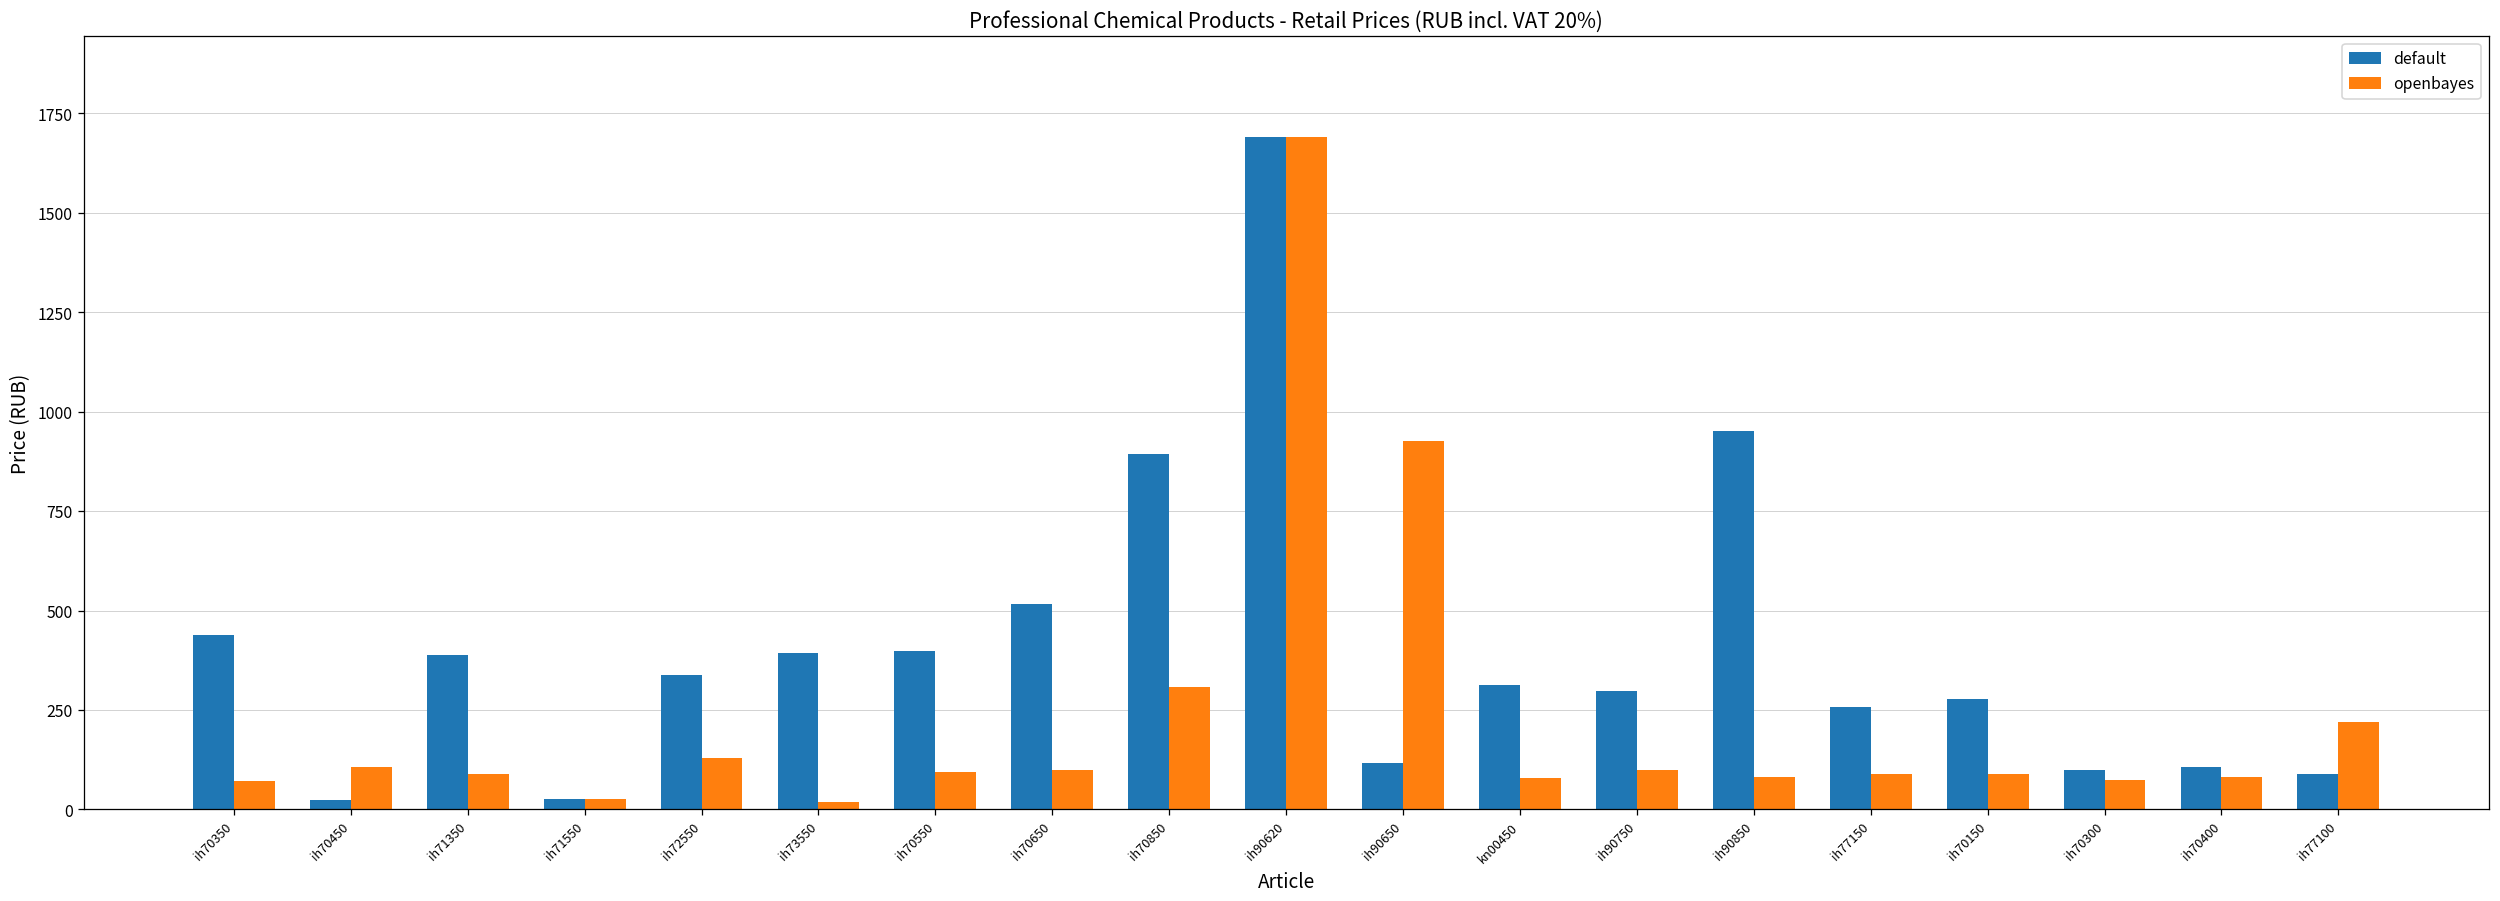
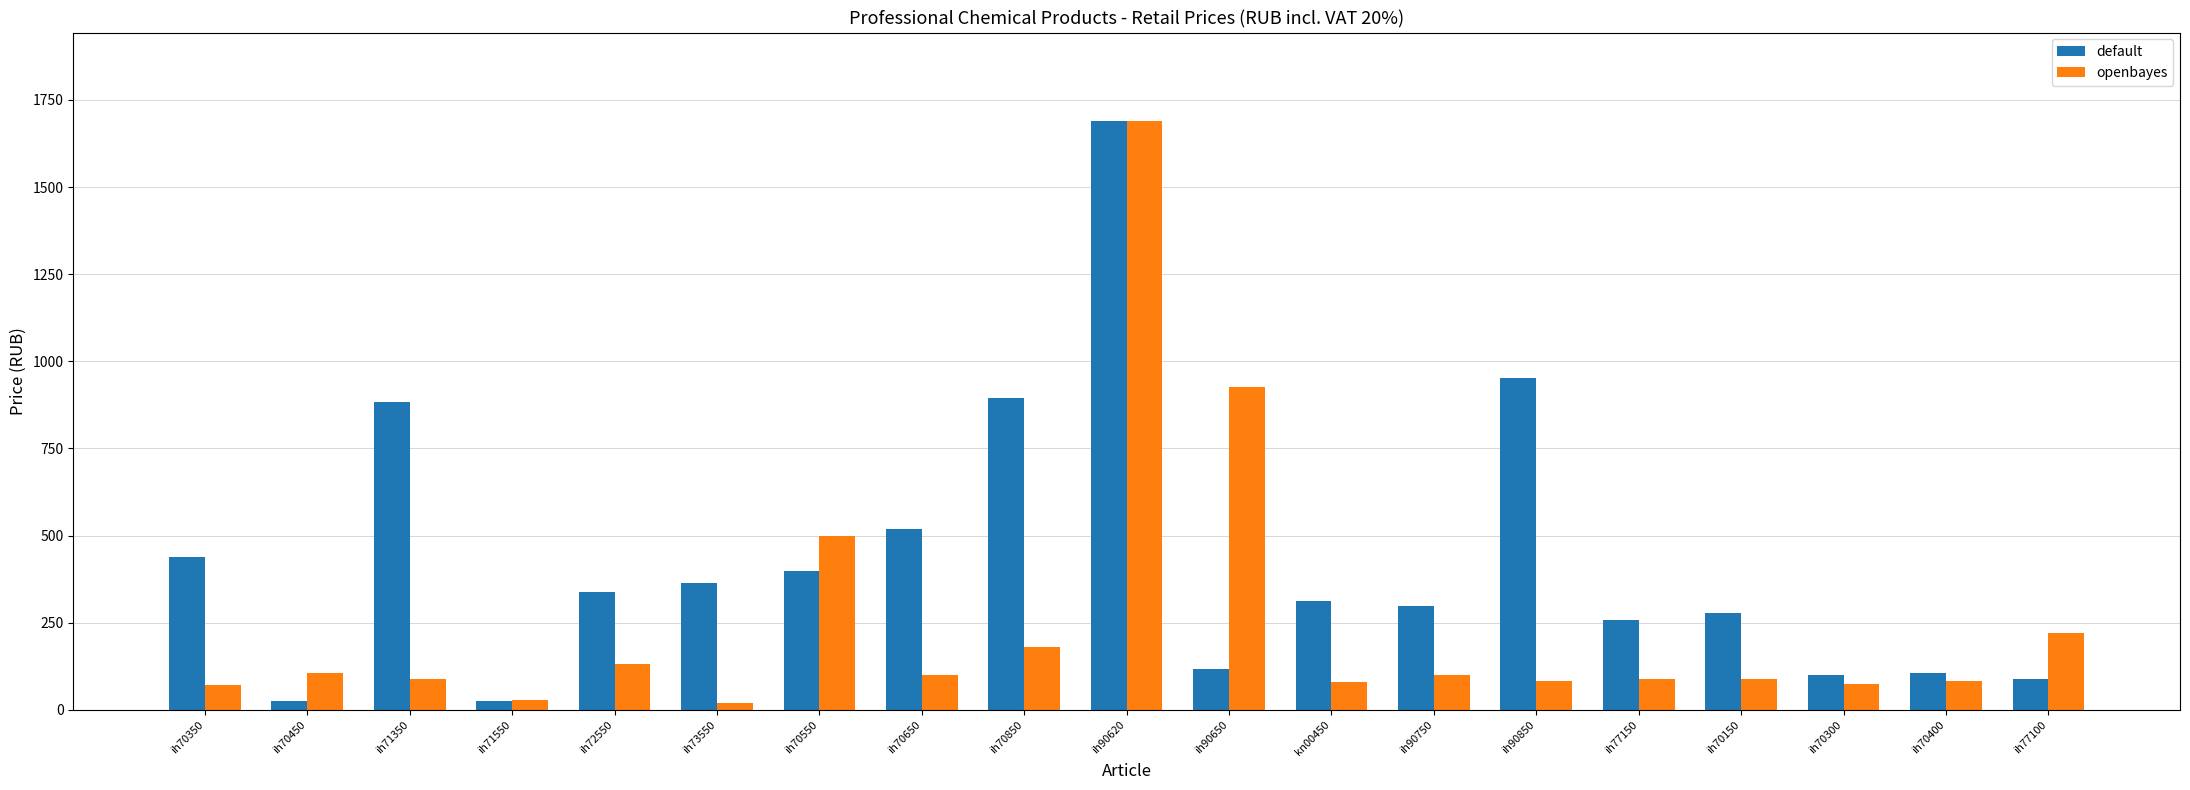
  {
    "default": {
      "ih70350": 440,
      "ih70450": 20,
-     "ih71350": 390,
+     "ih71350": 880,
      "ih71550": 30,
      "ih72550": 340,
-     "ih73550": 390,
+     "ih73550": 360,
      "ih70550": 400,
      "ih70650": 520,
      "ih70850": 890,
      "ih90620": 1690,
      "ih90650": 120,
      "kn00450": 310,
      "ih90750": 300,
      "ih90850": 950,
      "ih77150": 260,
      "ih70150": 280,
      "ih70300": 100,
      "ih70400": 110,
      "ih77100": 90
    },
    "openbayes": {
      "ih70350": 70,
      "ih70450": 110,
      "ih71350": 90,
      "ih71550": 30,
      "ih72550": 130,
      "ih73550": 20,
-     "ih70550": 90,
+     "ih70550": 500,
      "ih70650": 100,
-     "ih70850": 310,
+     "ih70850": 180,
      "ih90620": 1690,
      "ih90650": 930,
      "kn00450": 80,
      "ih90750": 100,
      "ih90850": 80,
      "ih77150": 90,
      "ih70150": 90,
      "ih70300": 70,
      "ih70400": 80,
      "ih77100": 220
    }
  }
